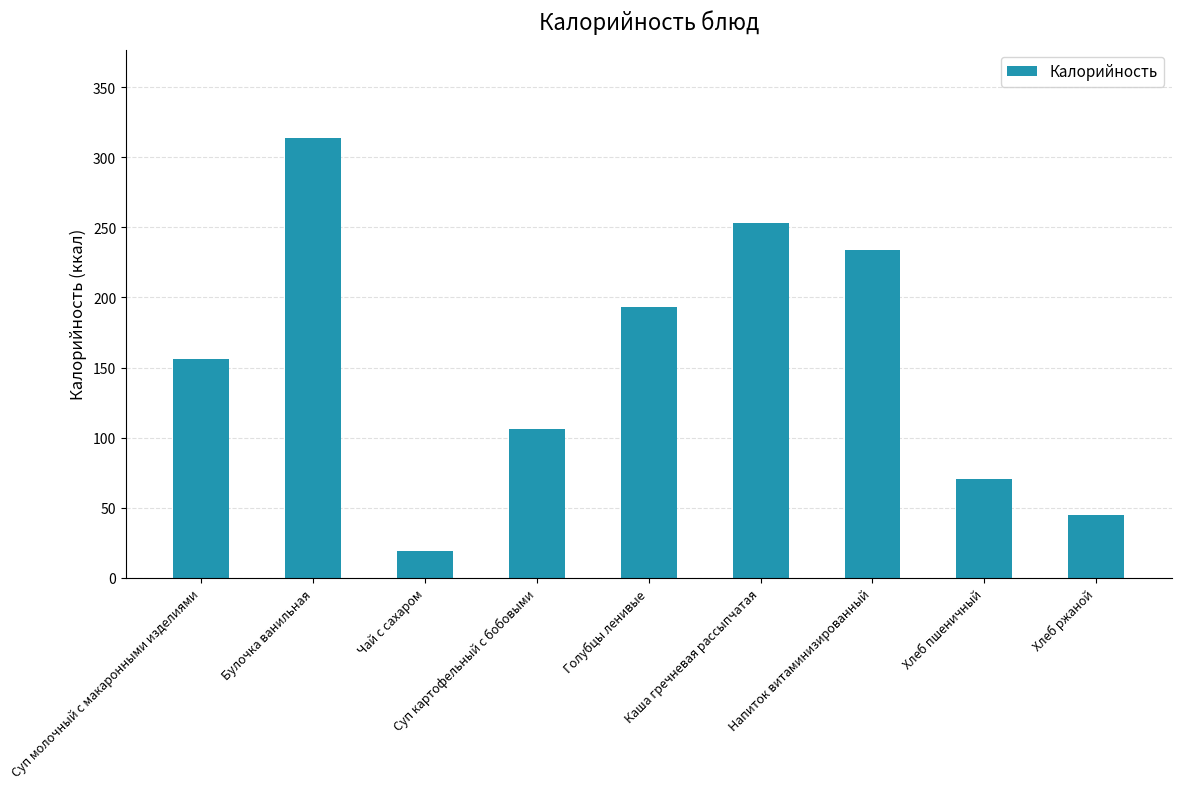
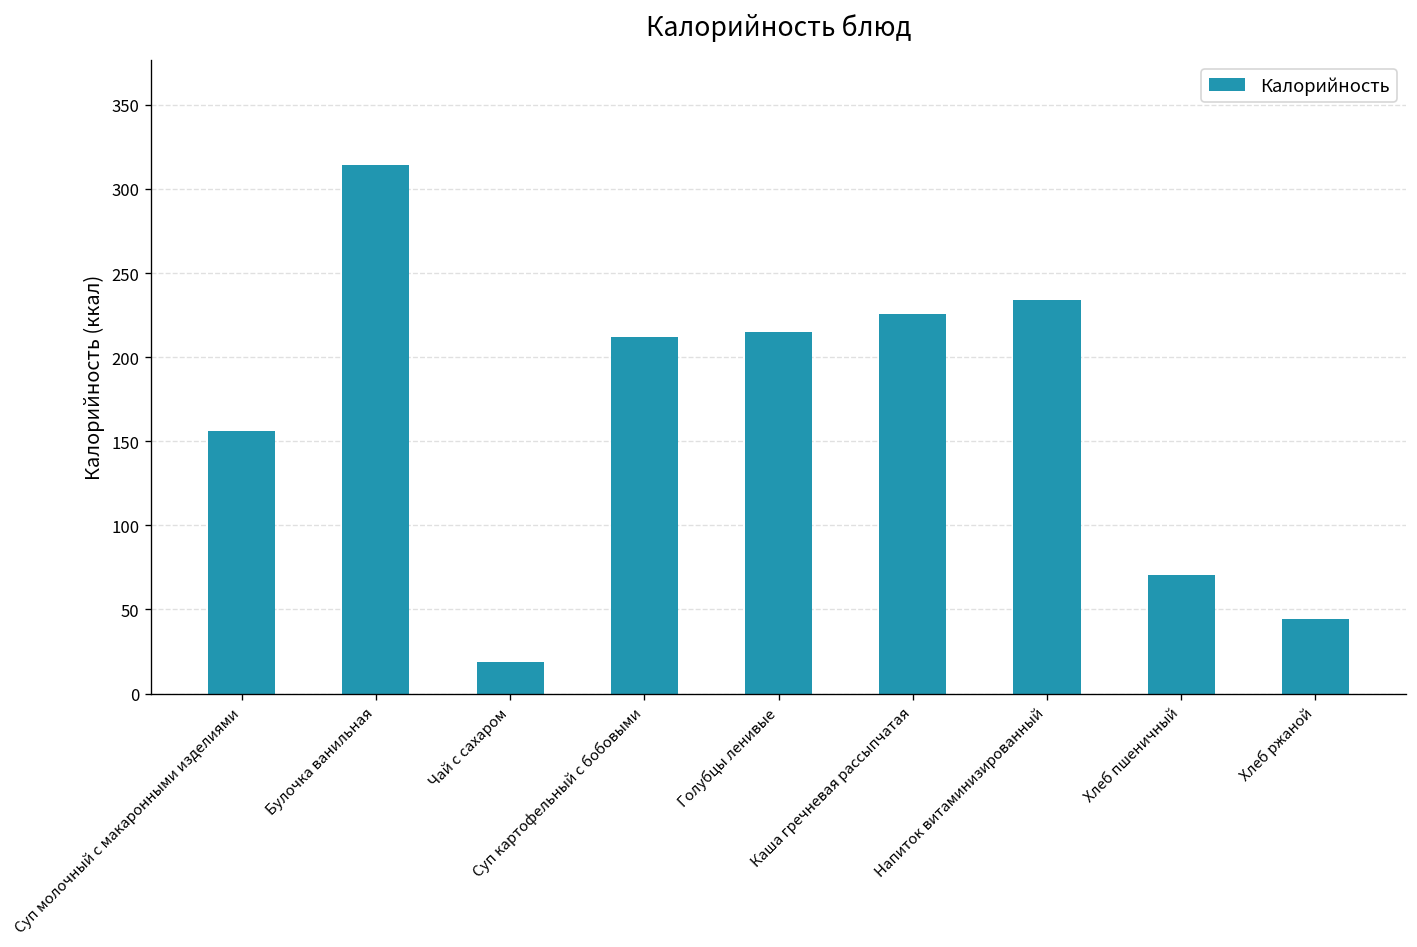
  {
    "Суп молочный с макаронными изделиями": 156,
    "Булочка ванильная": 314,
    "Чай с сахаром": 19,
-   "Суп картофельный с бобовыми": 106,
-   "Голубцы ленивые": 193,
-   "Каша гречневая рассыпчатая": 253,
+   "Суп картофельный с бобовыми": 212,
+   "Голубцы ленивые": 215,
+   "Каша гречневая рассыпчатая": 226,
    "Напиток витаминизированный": 234,
    "Хлеб пшеничный": 71,
    "Хлеб ржаной": 45
  }
